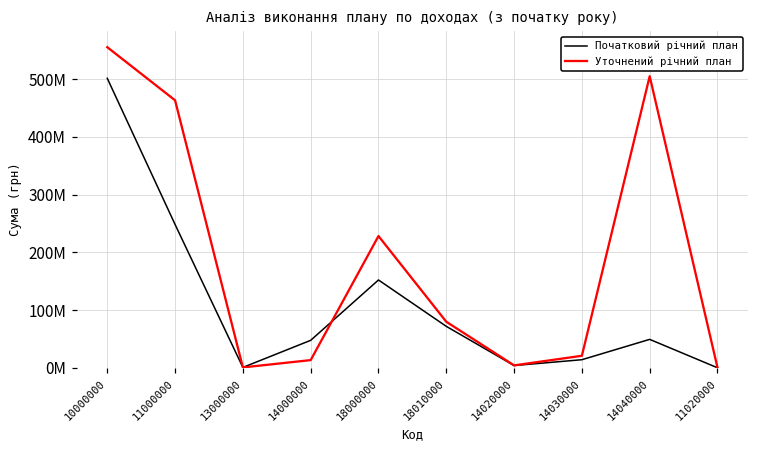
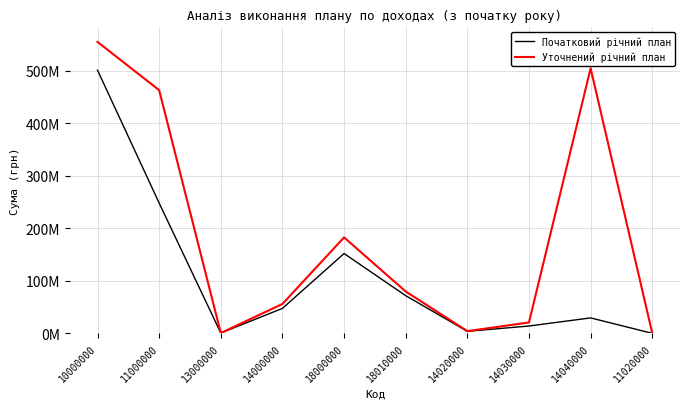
  {
    "Початковий річний план": {
      "10000000": 500000000,
      "11000000": 250000000,
      "14000000": 50000000,
      "18000000": 150000000,
      "18010000": 70000000,
      "14030000": 10000000,
-     "14040000": 50000000
+     "14040000": 30000000
    },
    "Уточнений річний план": {
      "10000000": 560000000,
      "11000000": 460000000,
-     "14000000": 10000000,
-     "18000000": 230000000,
+     "14000000": 60000000,
+     "18000000": 180000000,
      "18010000": 80000000,
      "14030000": 20000000,
      "14040000": 500000000
    }
  }
